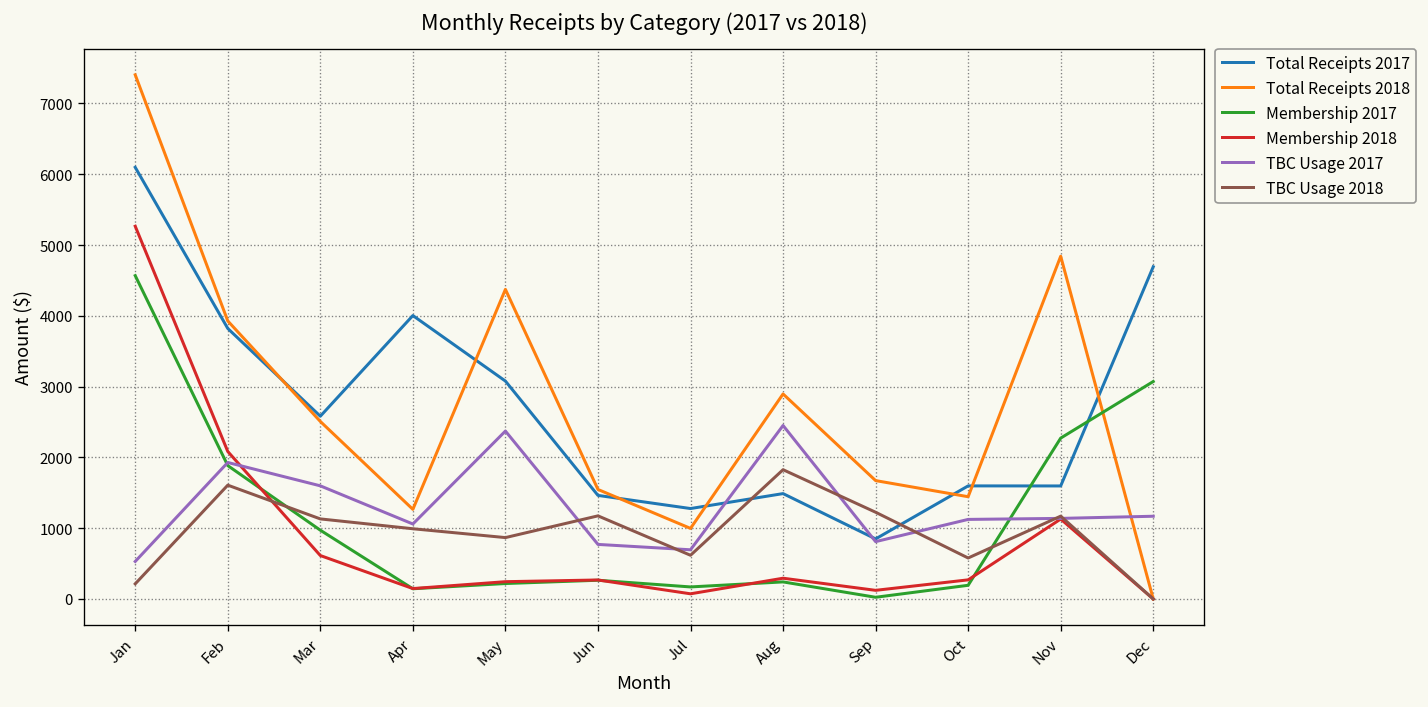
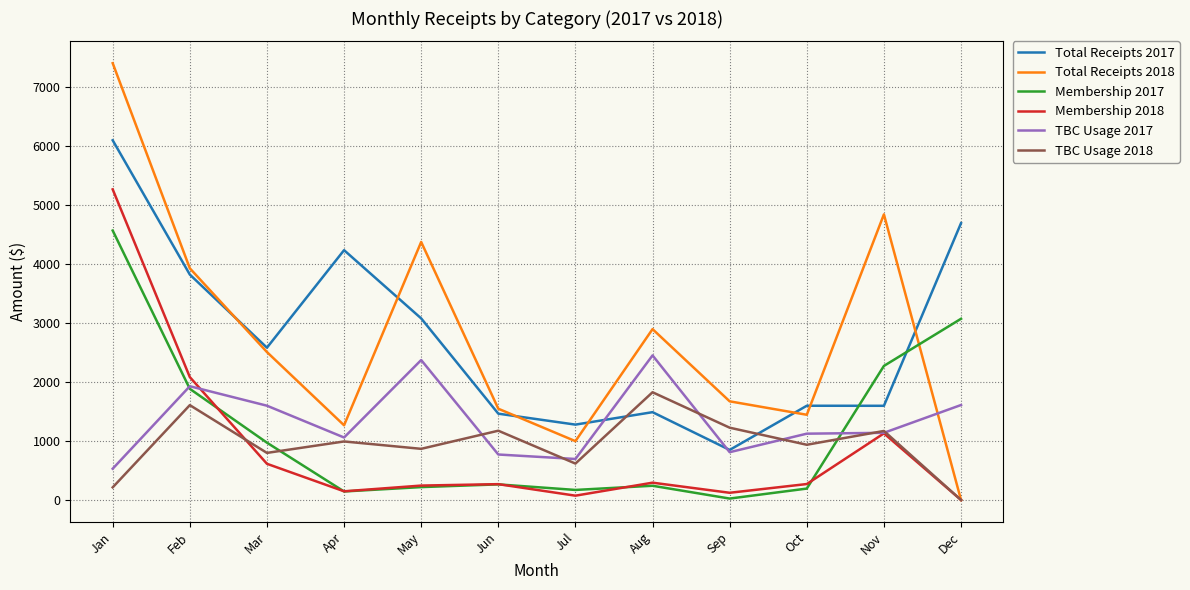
  {
    "Total Receipts 2017": {
      "Jan": 6100,
      "Feb": 3800,
      "Mar": 2600,
-     "Apr": 4000,
+     "Apr": 4200,
      "May": 3100,
      "Jun": 1500,
      "Jul": 1300,
      "Aug": 1500,
      "Oct": 1600,
      "Nov": 1600,
      "Dec": 4700
    },
    "Total Receipts 2018": {
      "Jan": 7400,
      "Feb": 3900,
      "Mar": 2500,
      "Apr": 1300,
      "May": 4400,
      "Jun": 1500,
      "Jul": 1000,
      "Aug": 2900,
      "Sep": 1700,
      "Oct": 1400,
      "Nov": 4800
    },
    "Membership 2017": {
      "Jan": 4600,
      "Feb": 1900,
      "Mar": 1000,
      "Jul": 200,
      "Aug": 200,
      "Sep": 0,
      "Oct": 200,
      "Nov": 2300,
      "Dec": 3100
    },
    "Membership 2018": {
      "Jan": 5300,
      "Feb": 2100,
      "Mar": 600,
      "Jul": 100,
      "Aug": 300,
      "Sep": 100,
      "Oct": 300
    },
    "TBC Usage 2017": {
      "Jan": 500,
      "Feb": 1900,
      "Mar": 1600,
      "Apr": 1100,
      "May": 2400,
      "Jun": 800,
      "Jul": 700,
      "Aug": 2500,
      "Oct": 1100,
-     "Dec": 1200
+     "Dec": 1600
    },
    "TBC Usage 2018": {
      "Jan": 200,
      "Feb": 1600,
-     "Mar": 1100,
+     "Mar": 800,
      "Apr": 1000,
      "May": 900,
      "Jun": 1200,
      "Jul": 600,
      "Aug": 1800,
      "Sep": 1200,
-     "Oct": 600
+     "Oct": 900
    }
  }
